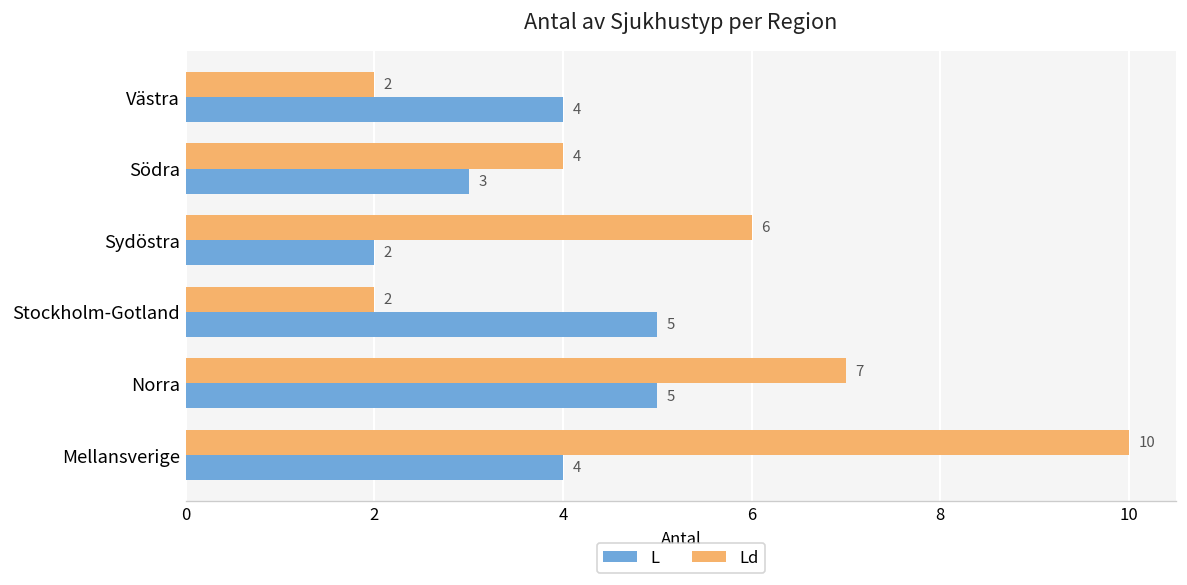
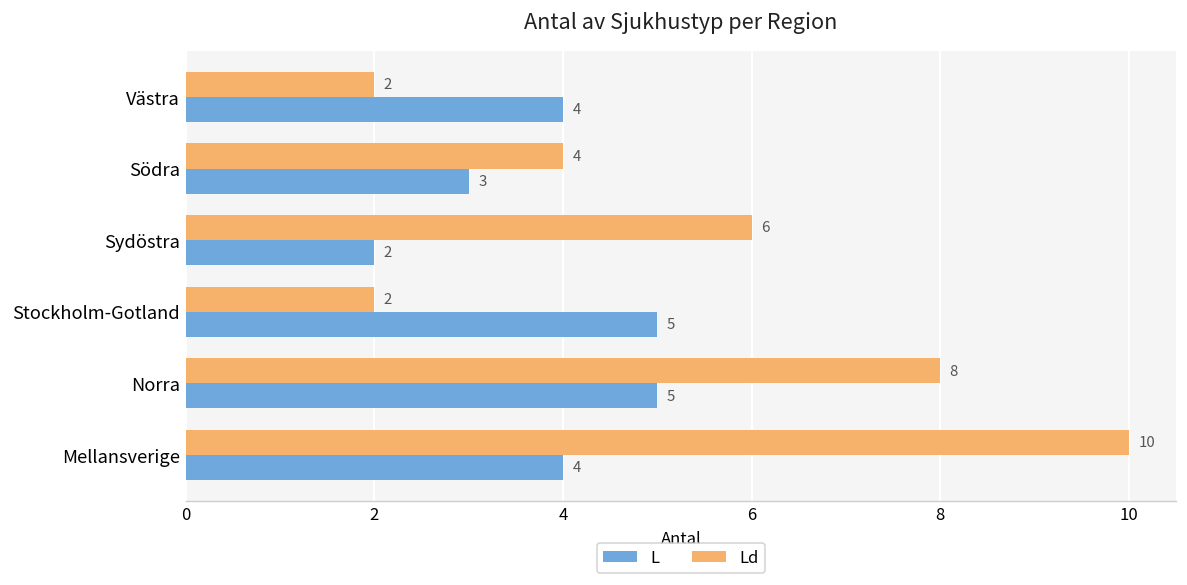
  {
    "L": {
      "Västra": 4,
      "Södra": 3,
      "Sydöstra": 2,
      "Stockholm-Gotland": 5,
      "Norra": 5,
      "Mellansverige": 4
    },
    "Ld": {
      "Västra": 2,
      "Södra": 4,
      "Sydöstra": 6,
      "Stockholm-Gotland": 2,
-     "Norra": 7,
+     "Norra": 8,
      "Mellansverige": 10
    }
  }
